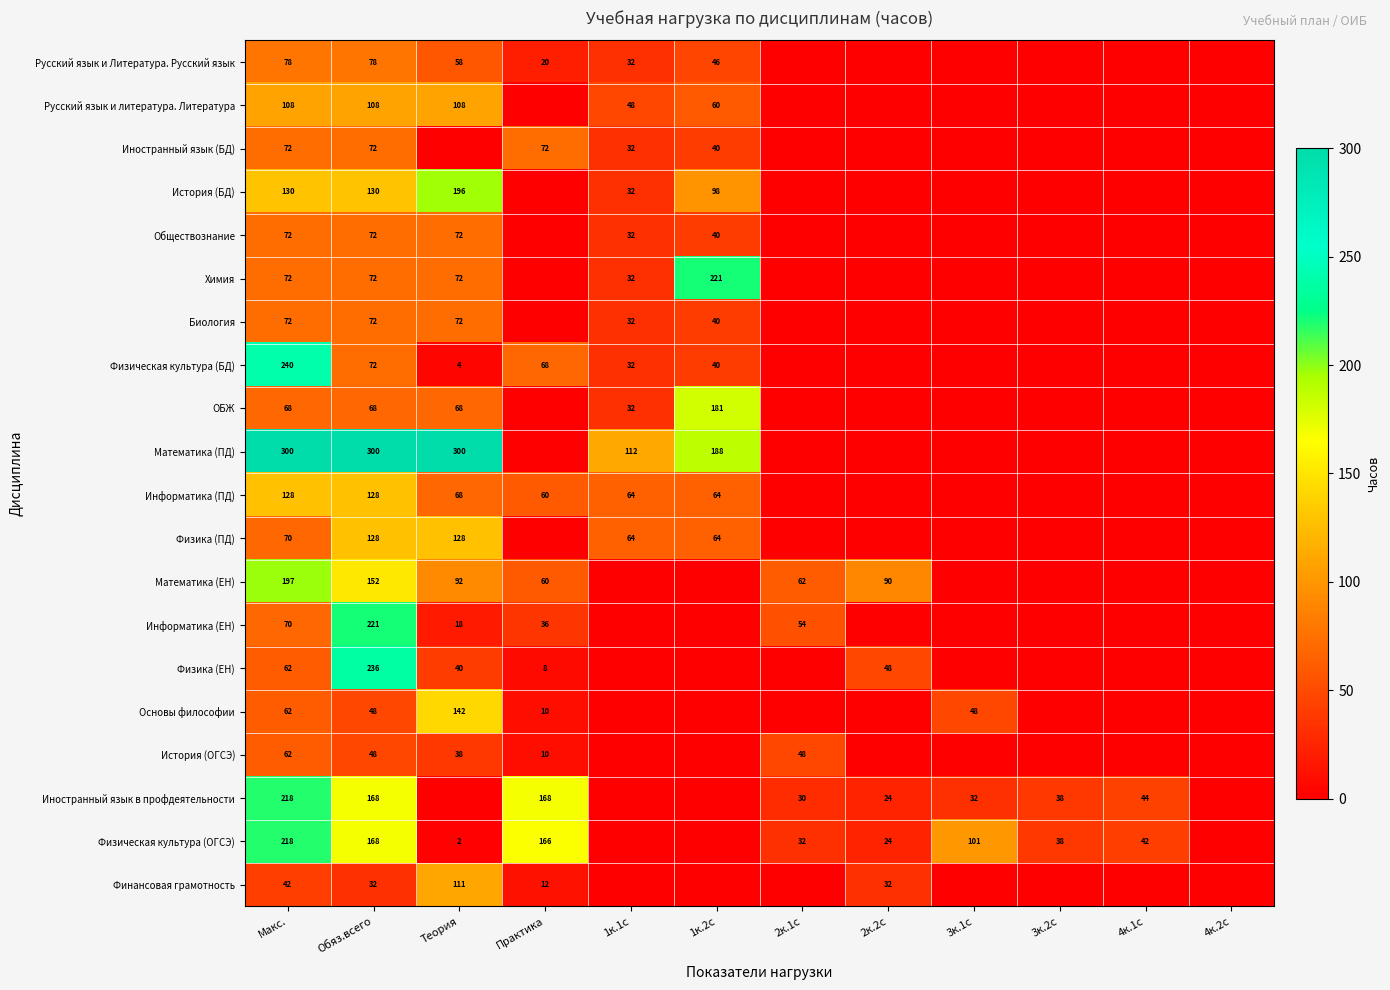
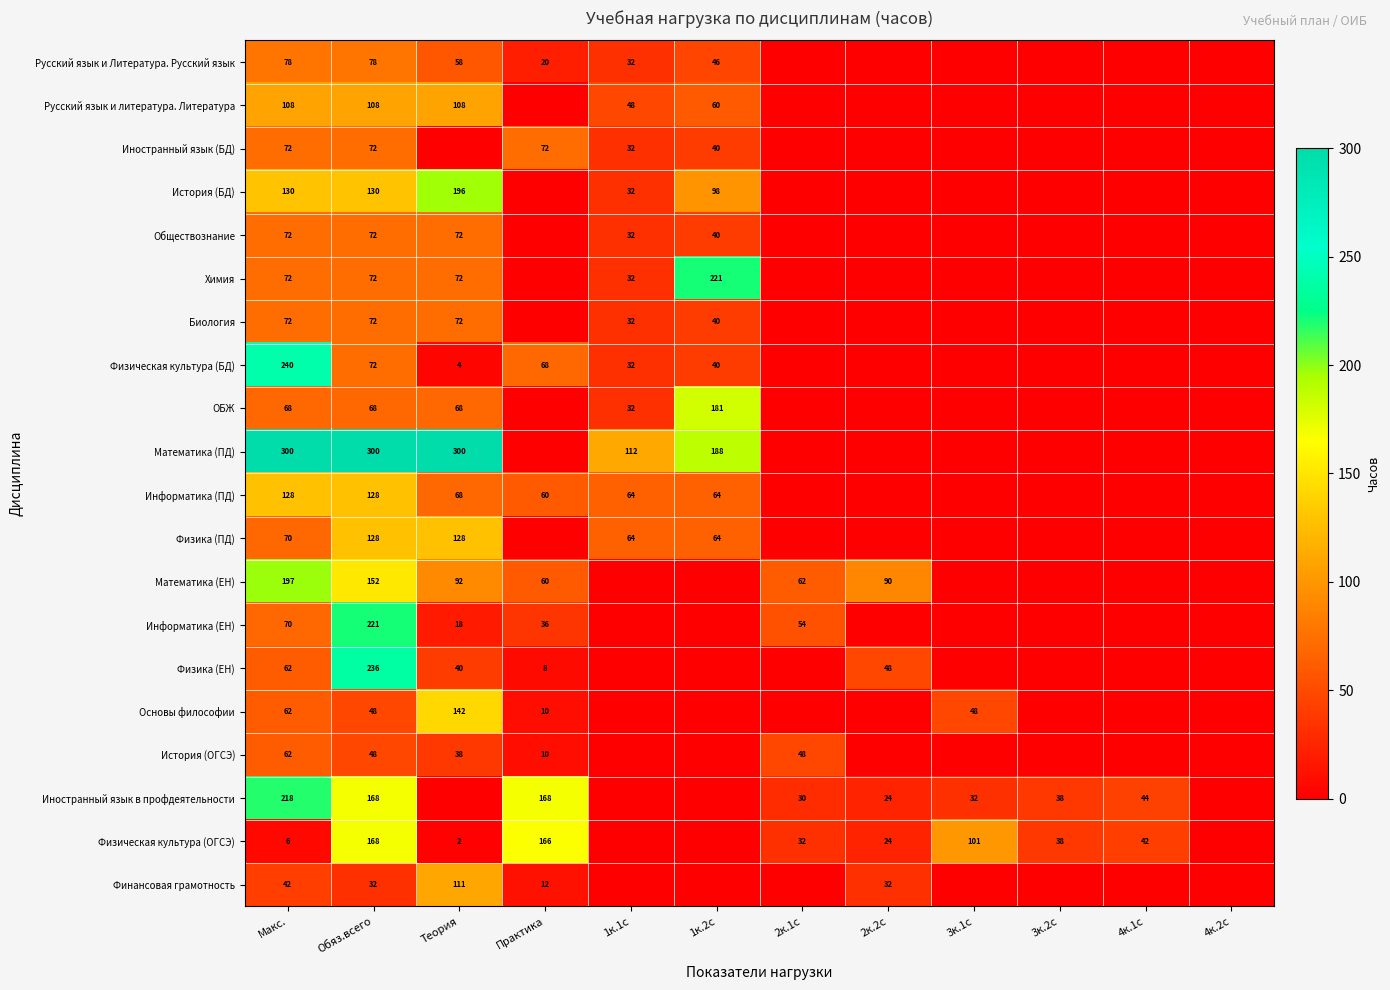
  {
    "Русский язык и Литература. Русский язык": {
      "Макс.": 78,
      "Обяз.всего": 78,
      "Теория": 58,
      "Практика": 20,
      "1к.1с": 32,
      "1к.2с": 46
    },
    "Русский язык и литература. Литература": {
      "Макс.": 108,
      "Обяз.всего": 108,
      "Теория": 108,
      "1к.1с": 48,
      "1к.2с": 60
    },
    "Иностранный язык (БД)": {
      "Макс.": 72,
      "Обяз.всего": 72,
      "Практика": 72,
      "1к.1с": 32,
      "1к.2с": 40
    },
    "История (БД)": {
      "Макс.": 130,
      "Обяз.всего": 130,
      "Теория": 196,
      "1к.1с": 32,
      "1к.2с": 98
    },
    "Обществознание": {
      "Макс.": 72,
      "Обяз.всего": 72,
      "Теория": 72,
      "1к.1с": 32,
      "1к.2с": 40
    },
    "Химия": {
      "Макс.": 72,
      "Обяз.всего": 72,
      "Теория": 72,
      "1к.1с": 32,
      "1к.2с": 221
    },
    "Биология": {
      "Макс.": 72,
      "Обяз.всего": 72,
      "Теория": 72,
      "1к.1с": 32,
      "1к.2с": 40
    },
    "Физическая культура (БД)": {
      "Макс.": 240,
      "Обяз.всего": 72,
      "Теория": 4,
      "Практика": 68,
      "1к.1с": 32,
      "1к.2с": 40
    },
    "ОБЖ": {
      "Макс.": 68,
      "Обяз.всего": 68,
      "Теория": 68,
      "1к.1с": 32,
      "1к.2с": 181
    },
    "Математика (ПД)": {
      "Макс.": 300,
      "Обяз.всего": 300,
      "Теория": 300,
      "1к.1с": 112,
      "1к.2с": 188
    },
    "Информатика (ПД)": {
      "Макс.": 128,
      "Обяз.всего": 128,
      "Теория": 68,
      "Практика": 60,
      "1к.1с": 64,
      "1к.2с": 64
    },
    "Физика (ПД)": {
      "Макс.": 70,
      "Обяз.всего": 128,
      "Теория": 128,
      "1к.1с": 64,
      "1к.2с": 64
    },
    "Математика (ЕН)": {
      "Макс.": 197,
      "Обяз.всего": 152,
      "Теория": 92,
      "Практика": 60,
      "2к.1с": 62,
      "2к.2с": 90
    },
    "Информатика (ЕН)": {
      "Макс.": 70,
      "Обяз.всего": 221,
      "Теория": 18,
      "Практика": 36,
      "2к.1с": 54
    },
    "Физика (ЕН)": {
      "Макс.": 62,
      "Обяз.всего": 236,
      "Теория": 40,
      "Практика": 8,
      "2к.2с": 48
    },
    "Основы философии": {
      "Макс.": 62,
      "Обяз.всего": 48,
      "Теория": 142,
      "Практика": 10,
      "3к.1с": 48
    },
    "История (ОГСЭ)": {
      "Макс.": 62,
      "Обяз.всего": 48,
      "Теория": 38,
      "Практика": 10,
      "2к.1с": 48
    },
    "Иностранный язык в профдеятельности": {
      "Макс.": 218,
      "Обяз.всего": 168,
      "Практика": 168,
      "2к.1с": 30,
      "2к.2с": 24,
      "3к.1с": 32,
      "3к.2с": 38,
      "4к.1с": 44
    },
    "Физическая культура (ОГСЭ)": {
-     "Макс.": 218,
+     "Макс.": 6,
      "Обяз.всего": 168,
      "Теория": 2,
      "Практика": 166,
      "2к.1с": 32,
      "2к.2с": 24,
      "3к.1с": 101,
      "3к.2с": 38,
      "4к.1с": 42
    },
    "Финансовая грамотность": {
      "Макс.": 42,
      "Обяз.всего": 32,
      "Теория": 111,
      "Практика": 12,
      "2к.2с": 32
    }
  }
